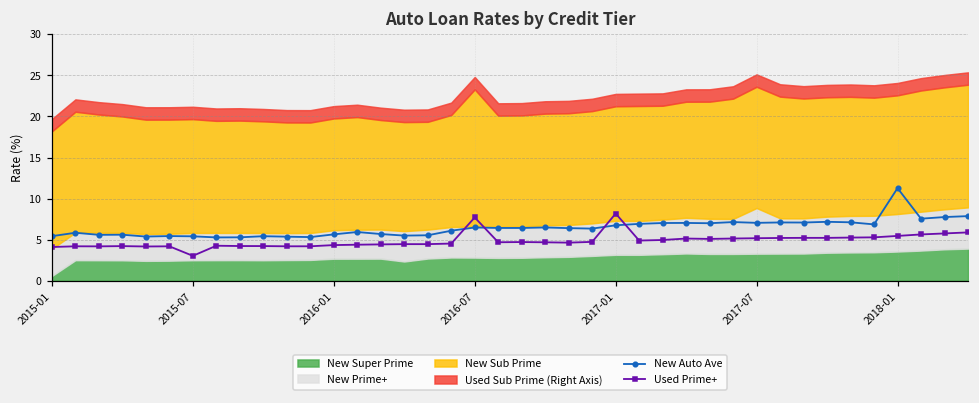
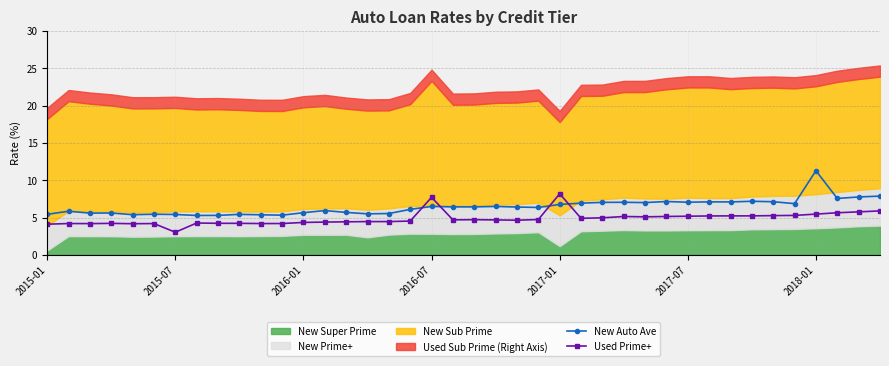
  {
    "New Auto Ave": {
      "2015-01": 5,
      "2015-07": 5,
      "2016-01": 6,
      "2017-01": 7,
      "2017-07": 7,
      "2018-01": 11
    },
    "New Super Prime": {
      "2015-01": 1,
      "2015-07": 2,
      "2016-01": 3,
      "2016-07": 3,
-     "2017-01": 3,
+     "2017-01": 1,
      "2017-07": 3,
      "2018-01": 4
    },
    "Used Prime+": {
      "2015-07": 3,
      "2016-01": 4,
      "2016-07": 8,
      "2017-01": 8,
      "2017-07": 5,
      "2018-01": 5
    },
    "New Prime+": {
      "2015-07": 3,
      "2016-01": 3,
      "2017-01": 4,
-     "2017-07": 6,
+     "2017-07": 4,
      "2018-01": 5
    },
    "New Sub Prime": {
      "2015-01": 14,
      "2015-07": 14,
      "2016-01": 14,
      "2016-07": 17,
-     "2017-01": 14,
+     "2017-01": 12,
      "2017-07": 15,
      "2018-01": 14
    },
    "Used Sub Prime (Right Axis)": {
      "2015-01": 2,
      "2015-07": 2,
      "2016-01": 2,
      "2016-07": 2,
      "2017-01": 2,
      "2017-07": 2,
      "2018-01": 2
    }
  }
